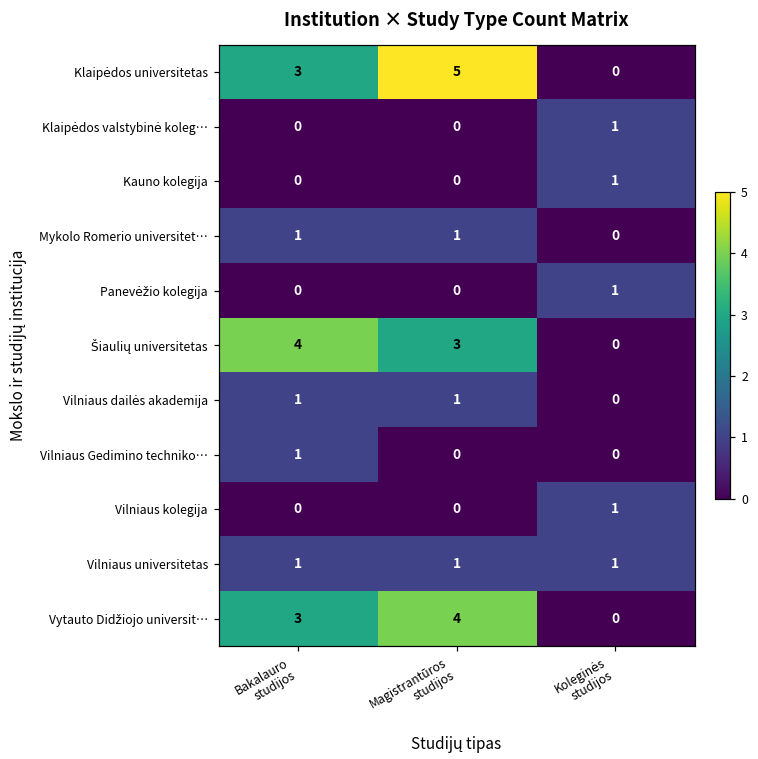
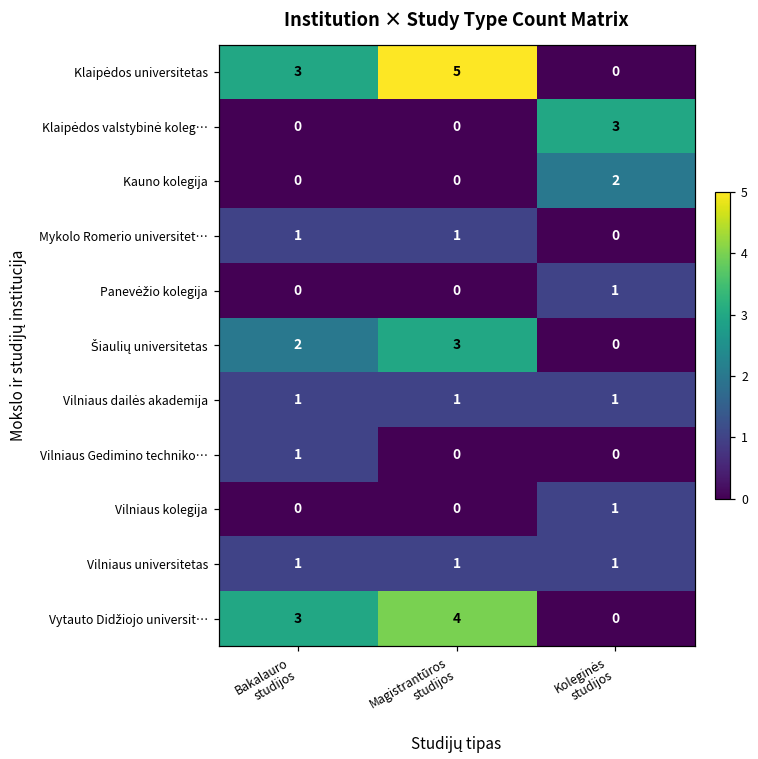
  {
    "Klaipėdos universitetas": {
      "Bakalauro studijos": 3,
      "Magistrantūros studijos": 5,
      "Koleginės studijos": 0
    },
    "Klaipėdos valstybinė koleg…": {
      "Bakalauro studijos": 0,
      "Magistrantūros studijos": 0,
-     "Koleginės studijos": 1
+     "Koleginės studijos": 3
    },
    "Kauno kolegija": {
      "Bakalauro studijos": 0,
      "Magistrantūros studijos": 0,
-     "Koleginės studijos": 1
+     "Koleginės studijos": 2
    },
    "Mykolo Romerio universitet…": {
      "Bakalauro studijos": 1,
      "Magistrantūros studijos": 1,
      "Koleginės studijos": 0
    },
    "Panevėžio kolegija": {
      "Bakalauro studijos": 0,
      "Magistrantūros studijos": 0,
      "Koleginės studijos": 1
    },
    "Šiaulių universitetas": {
-     "Bakalauro studijos": 4,
+     "Bakalauro studijos": 2,
      "Magistrantūros studijos": 3,
      "Koleginės studijos": 0
    },
    "Vilniaus dailės akademija": {
      "Bakalauro studijos": 1,
      "Magistrantūros studijos": 1,
-     "Koleginės studijos": 0
+     "Koleginės studijos": 1
    },
    "Vilniaus Gedimino techniko…": {
      "Bakalauro studijos": 1,
      "Magistrantūros studijos": 0,
      "Koleginės studijos": 0
    },
    "Vilniaus kolegija": {
      "Bakalauro studijos": 0,
      "Magistrantūros studijos": 0,
      "Koleginės studijos": 1
    },
    "Vilniaus universitetas": {
      "Bakalauro studijos": 1,
      "Magistrantūros studijos": 1,
      "Koleginės studijos": 1
    },
    "Vytauto Didžiojo universit…": {
      "Bakalauro studijos": 3,
      "Magistrantūros studijos": 4,
      "Koleginės studijos": 0
    }
  }
